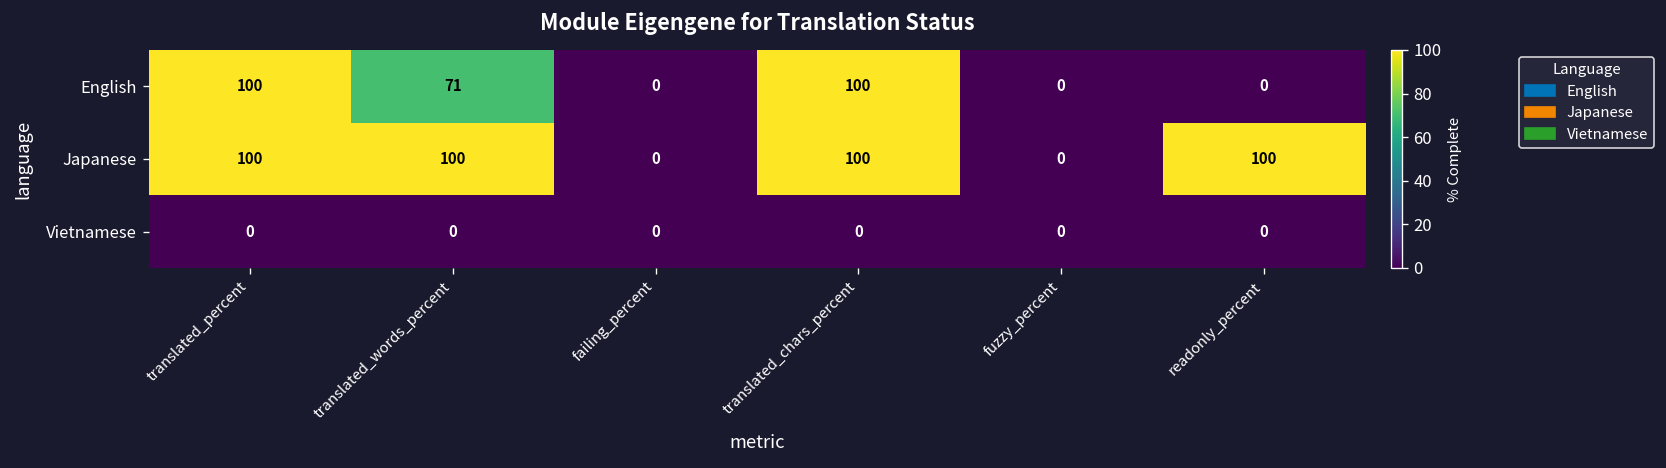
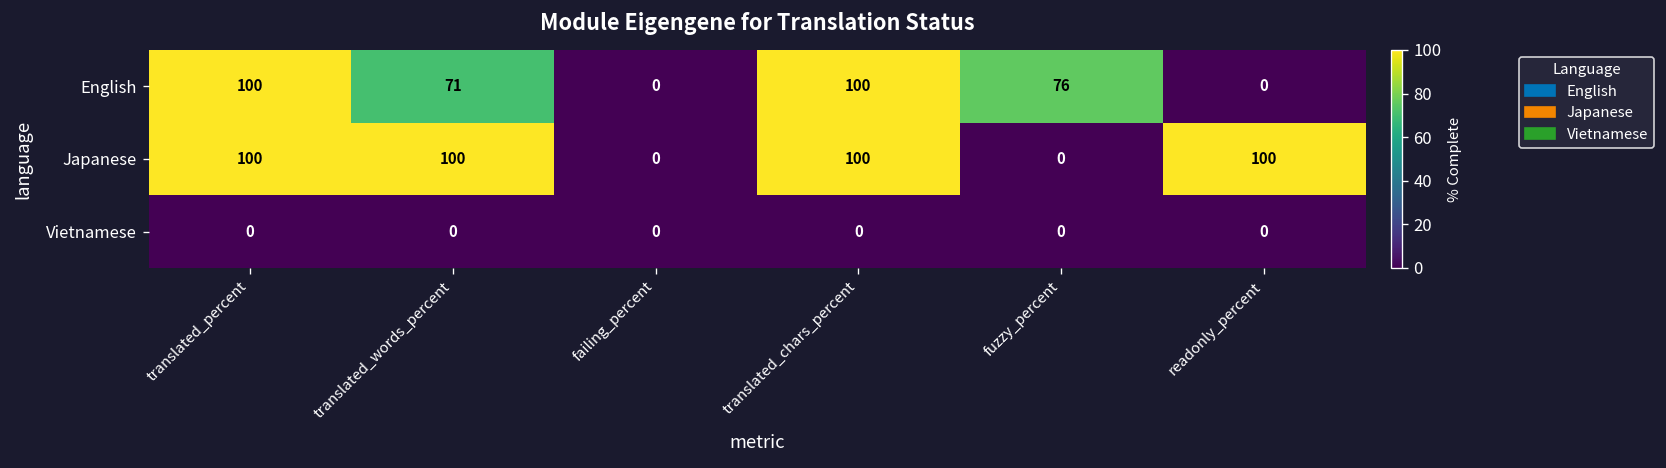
  {
    "English": {
      "translated_percent": 100,
      "translated_words_percent": 71,
      "failing_percent": 0,
      "translated_chars_percent": 100,
-     "fuzzy_percent": 0,
+     "fuzzy_percent": 76,
      "readonly_percent": 0
    },
    "Japanese": {
      "translated_percent": 100,
      "translated_words_percent": 100,
      "failing_percent": 0,
      "translated_chars_percent": 100,
      "fuzzy_percent": 0,
      "readonly_percent": 100
    },
    "Vietnamese": {
      "translated_percent": 0,
      "translated_words_percent": 0,
      "failing_percent": 0,
      "translated_chars_percent": 0,
      "fuzzy_percent": 0,
      "readonly_percent": 0
    }
  }
